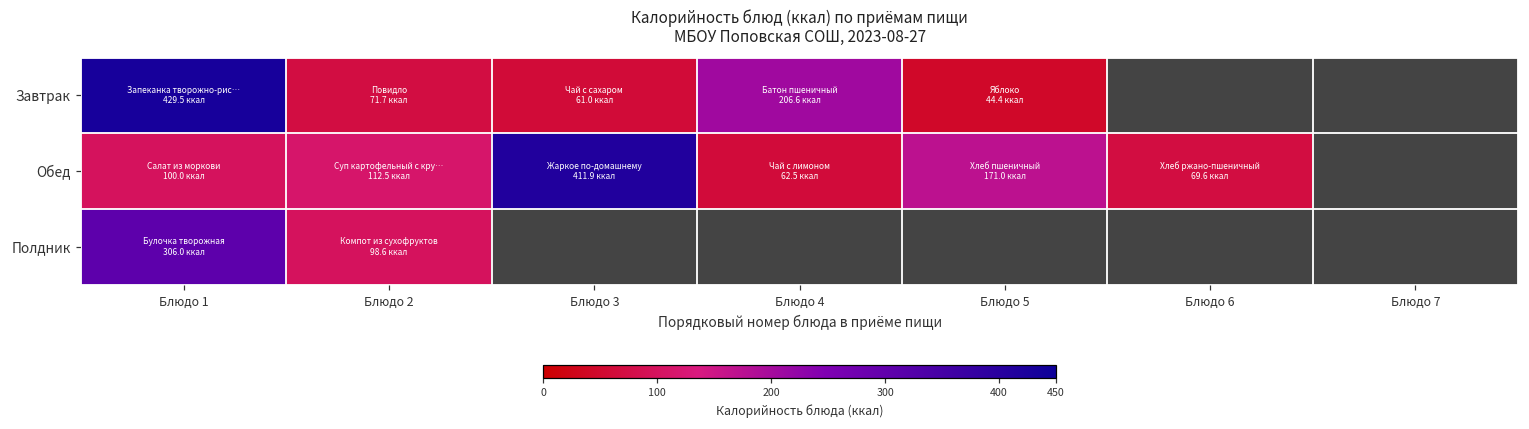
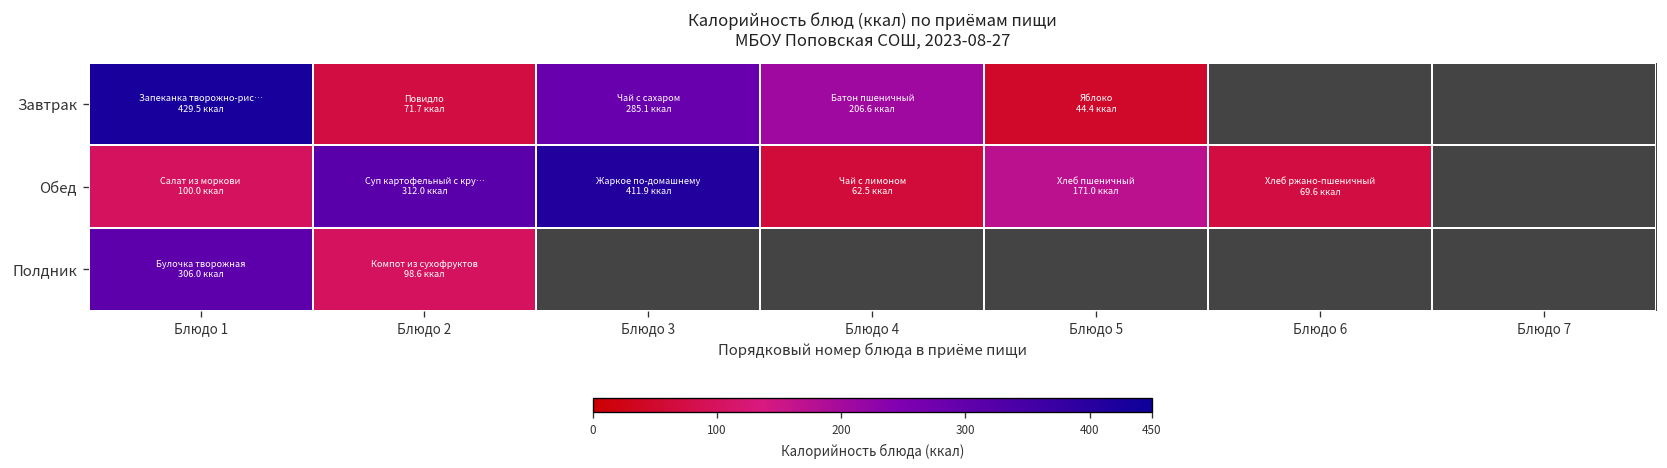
  {
    "Завтрак": {
      "Блюдо 1": 429.5,
      "Блюдо 2": 71.7,
-     "Блюдо 3": 61.0,
+     "Блюдо 3": 285.1,
      "Блюдо 4": 206.6,
      "Блюдо 5": 44.4
    },
    "Обед": {
      "Блюдо 1": 100.0,
-     "Блюдо 2": 112.5,
+     "Блюдо 2": 312.0,
      "Блюдо 3": 411.9,
      "Блюдо 4": 62.5,
      "Блюдо 5": 171.0,
      "Блюдо 6": 69.6
    },
    "Полдник": {
      "Блюдо 1": 306.0,
      "Блюдо 2": 98.6
    }
  }
